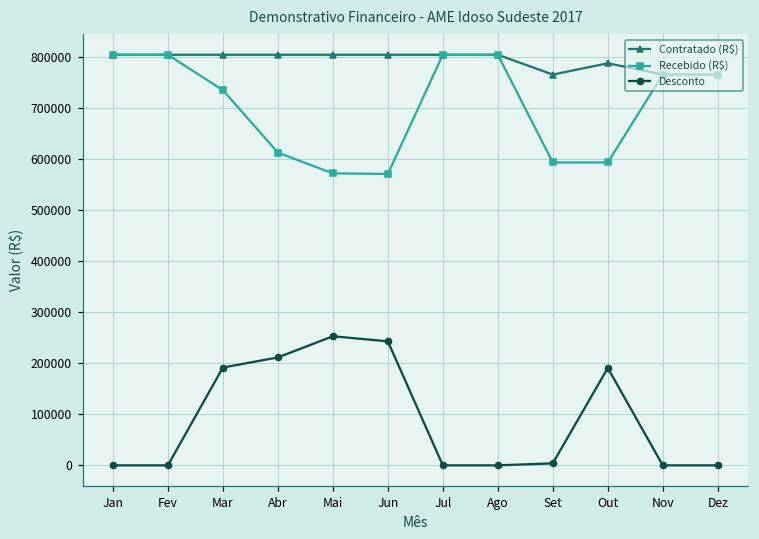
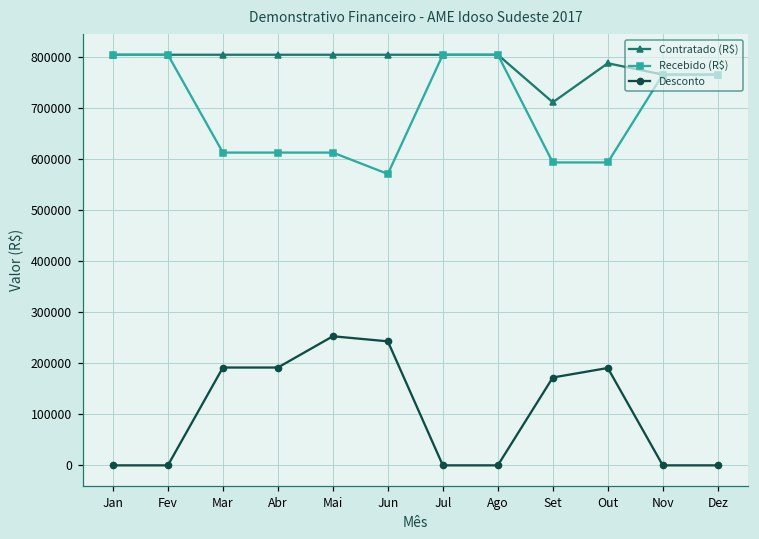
  {
    "Contratado (R$)": {
      "Mar": 800000,
      "Abr": 800000,
      "Mai": 800000,
      "Jun": 800000,
-     "Set": 770000,
+     "Set": 710000,
      "Out": 790000
    },
    "Recebido (R$)": {
-     "Mar": 740000,
+     "Mar": 610000,
      "Abr": 610000,
-     "Mai": 570000,
+     "Mai": 610000,
      "Jun": 570000,
      "Set": 590000,
      "Out": 590000
    },
    "Desconto": {
      "Jan": 0,
      "Fev": 0,
      "Mar": 190000,
-     "Abr": 210000,
+     "Abr": 190000,
      "Mai": 250000,
      "Jun": 240000,
      "Jul": 0,
      "Ago": 0,
-     "Set": 0,
+     "Set": 170000,
      "Out": 190000,
      "Nov": 0,
      "Dez": 0
    }
  }
